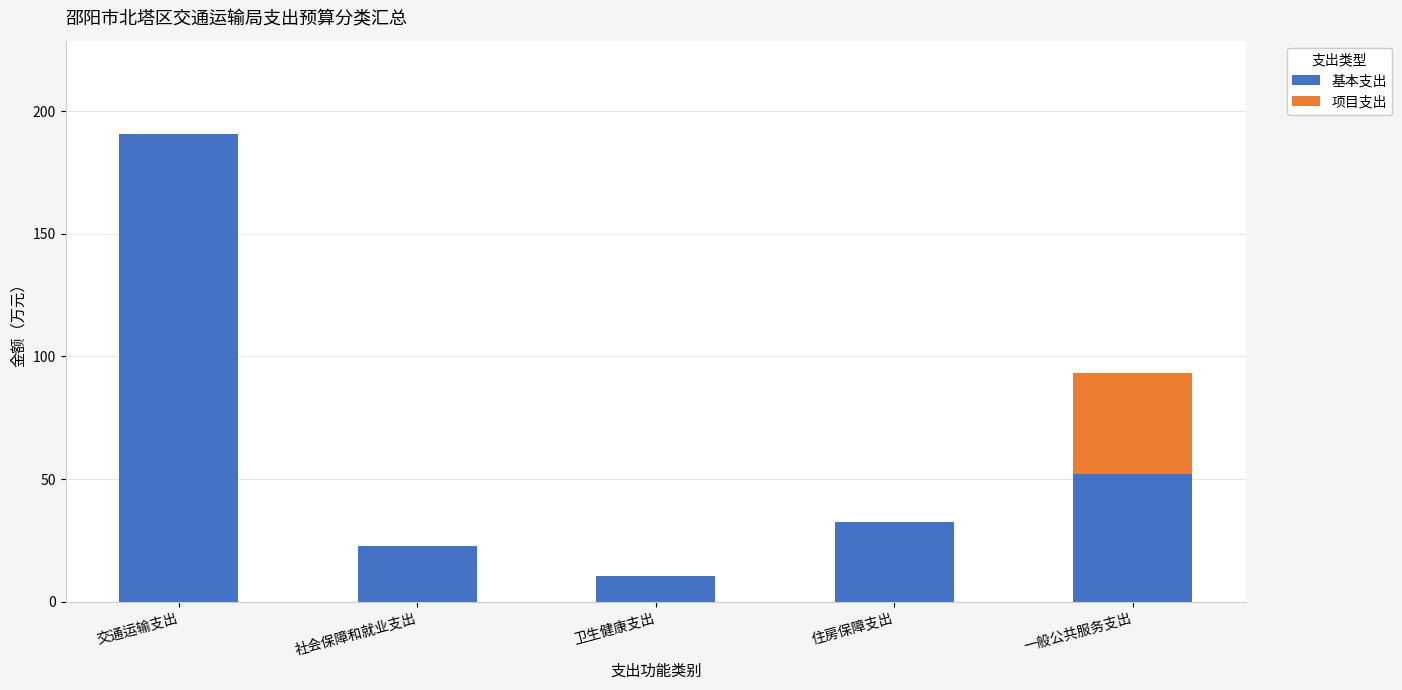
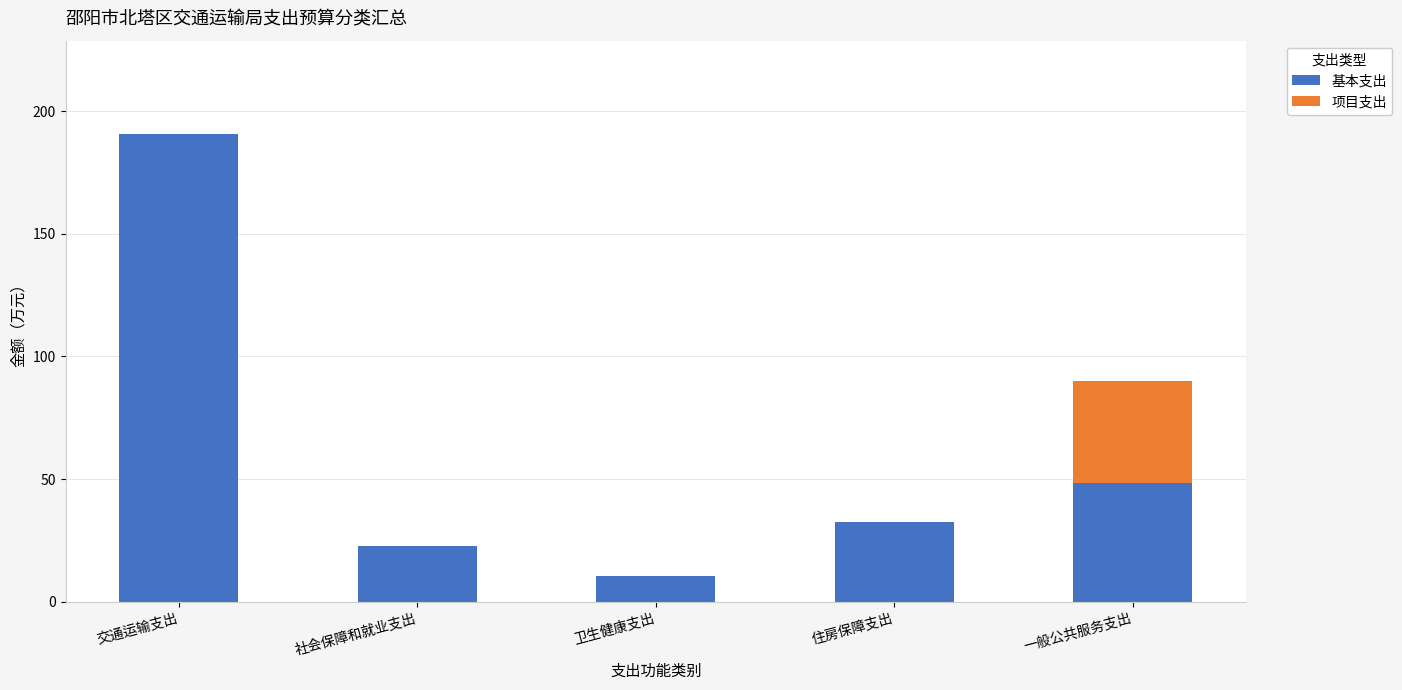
  {
    "基本支出": {
      "交通运输支出": 191,
      "社会保障和就业支出": 23,
      "卫生健康支出": 10,
      "住房保障支出": 32,
-     "一般公共服务支出": 52
+     "一般公共服务支出": 49
    },
    "项目支出": {
      "交通运输支出": 0,
      "社会保障和就业支出": 0,
      "卫生健康支出": 0,
      "住房保障支出": 0,
      "一般公共服务支出": 41
    }
  }
